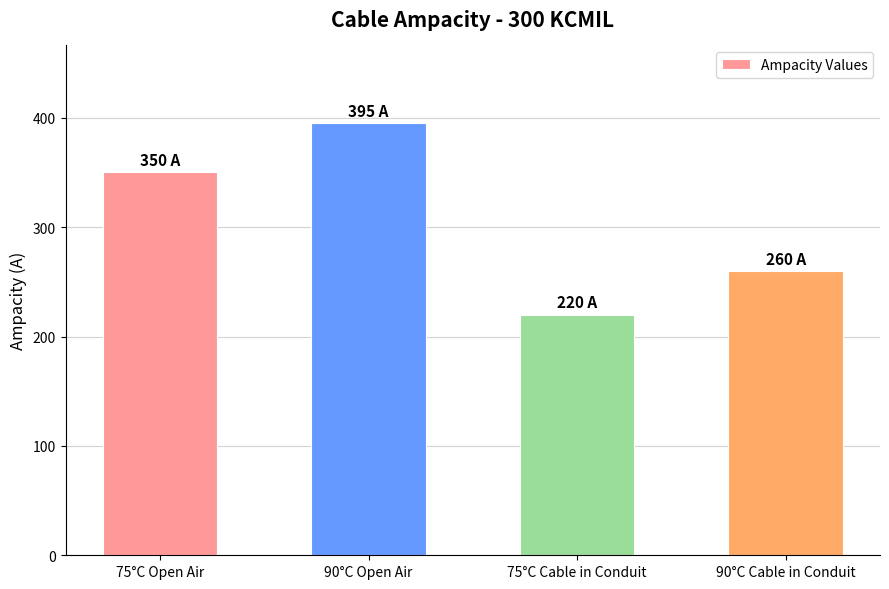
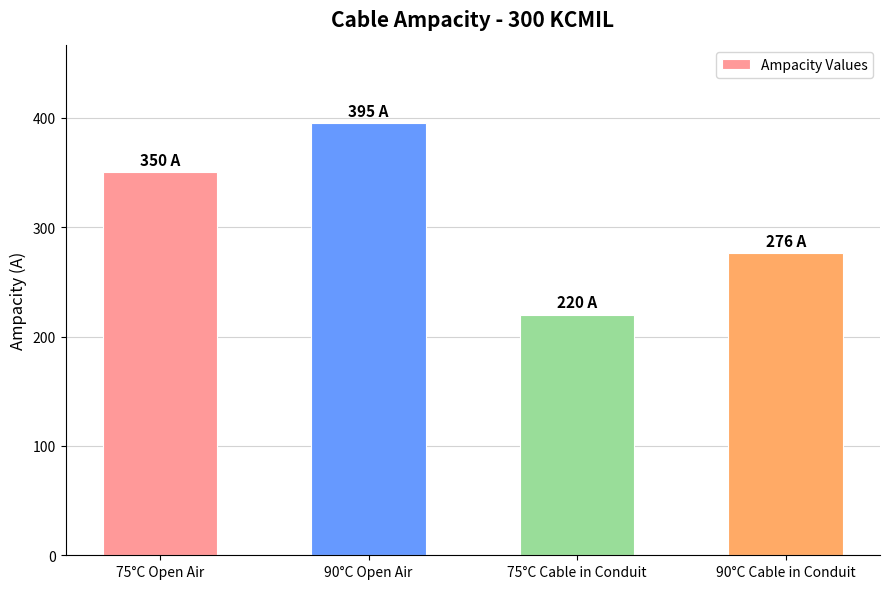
  {
    "75°C Open Air": 350,
    "90°C Open Air": 395,
    "75°C Cable in Conduit": 220,
-   "90°C Cable in Conduit": 260
+   "90°C Cable in Conduit": 276
  }
